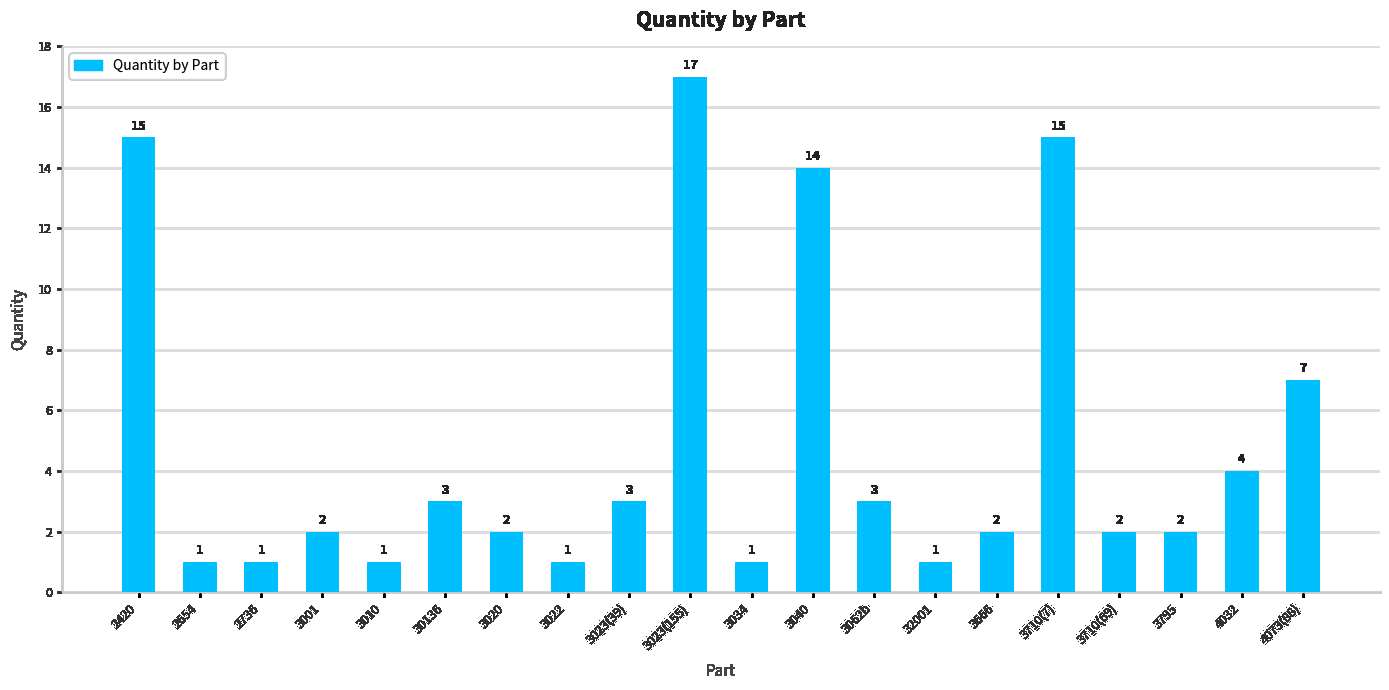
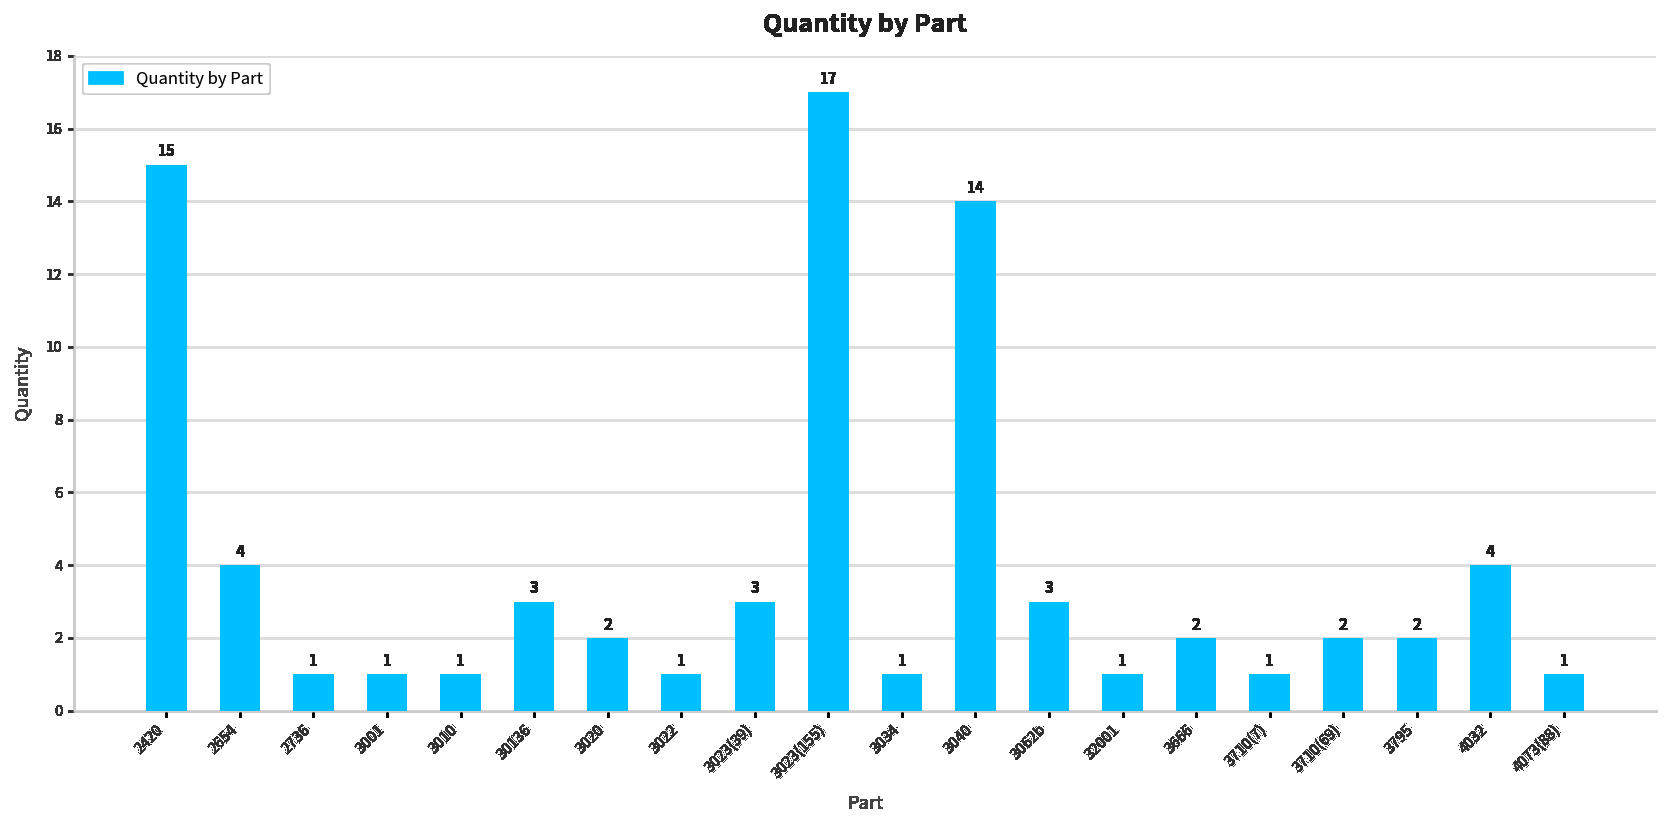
  {
    "2420": 15,
-   "2654": 1,
+   "2654": 4,
    "2736": 1,
-   "3001": 2,
+   "3001": 1,
    "3010": 1,
    "30136": 3,
    "3020": 2,
    "3022": 1,
    "3023(39)": 3,
    "3023(155)": 17,
    "3034": 1,
    "3040": 14,
    "3062b": 3,
    "32001": 1,
    "3666": 2,
-   "3710(7)": 15,
+   "3710(7)": 1,
    "3710(69)": 2,
    "3795": 2,
    "4032": 4,
-   "4073(88)": 7
+   "4073(88)": 1
  }
